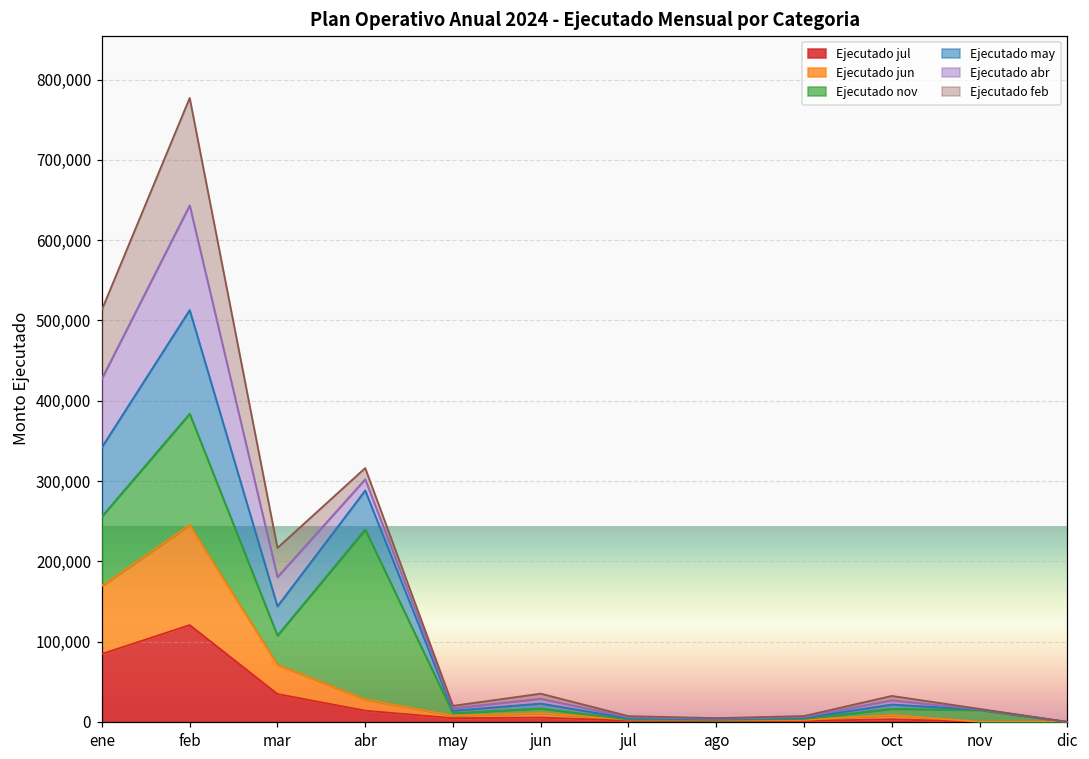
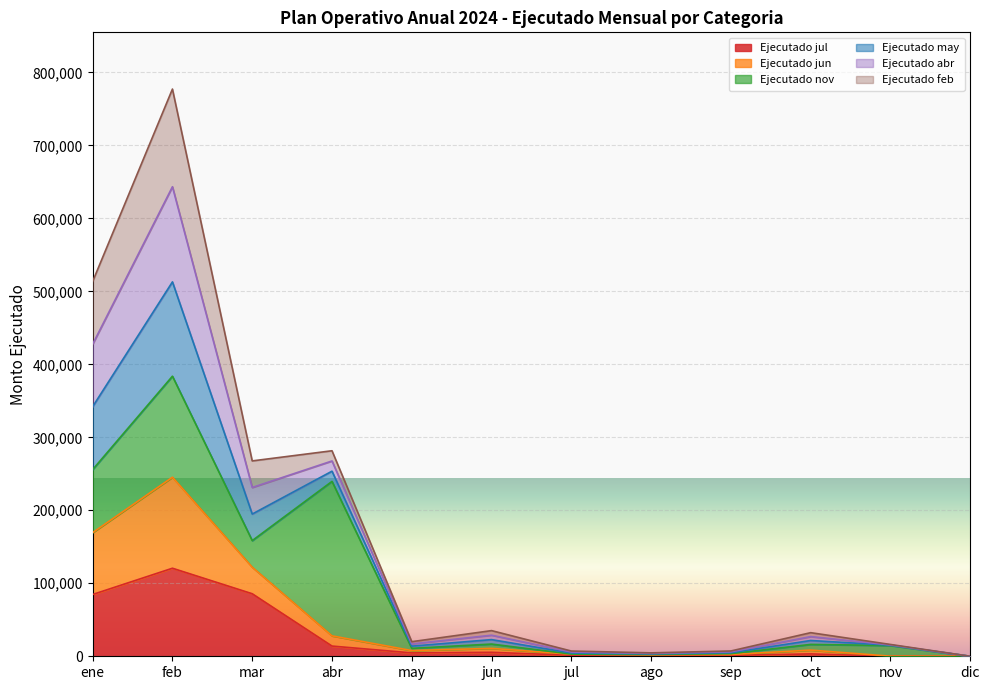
  {
    "Ejecutado jul": {
      "ene": "80,000",
      "feb": "120,000",
-     "mar": "30,000",
+     "mar": "90,000",
      "abr": "10,000",
      "jun": "10,000",
      "oct": "0"
    },
    "Ejecutado jun": {
      "ene": "80,000",
      "feb": "120,000",
      "mar": "40,000",
      "abr": "10,000",
      "jun": "10,000",
      "oct": "10,000"
    },
    "Ejecutado nov": {
      "ene": "90,000",
      "feb": "140,000",
      "mar": "40,000",
      "abr": "210,000",
      "jun": "10,000",
      "oct": "10,000"
    },
    "Ejecutado may": {
      "ene": "90,000",
      "feb": "130,000",
      "mar": "40,000",
-     "abr": "50,000",
+     "abr": "10,000",
      "jun": "10,000",
      "oct": "10,000"
    }
  }
